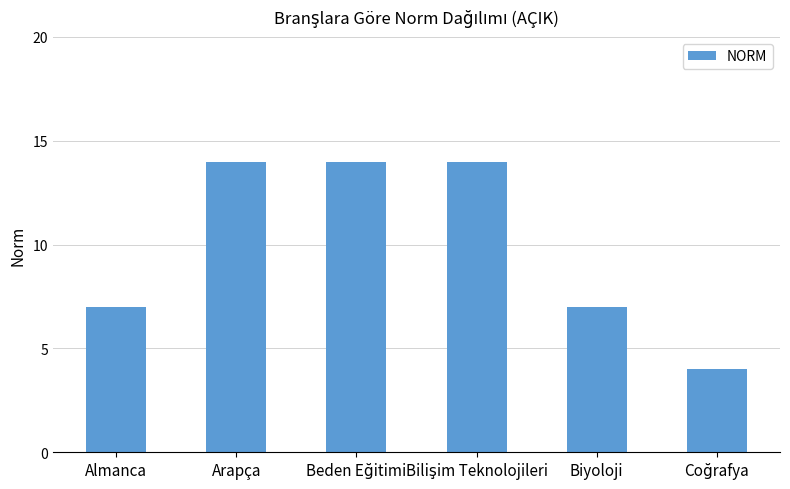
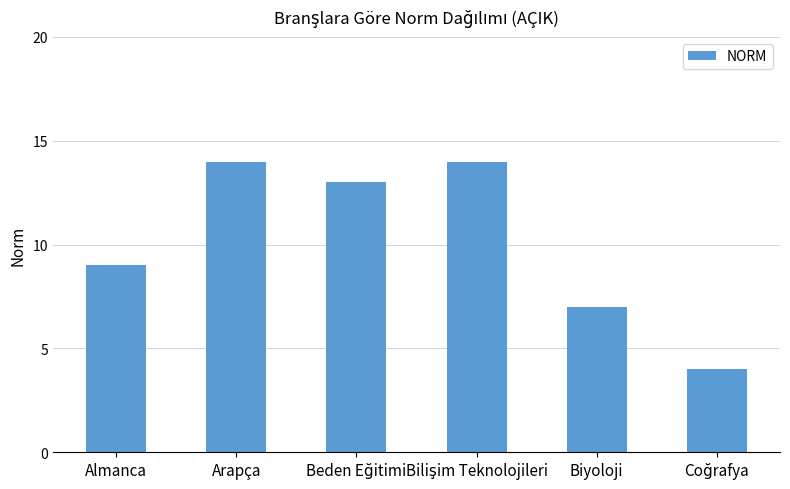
  {
-   "Almanca": 7,
+   "Almanca": 9,
    "Arapça": 14,
-   "Beden Eğitimi": 14,
+   "Beden Eğitimi": 13,
    "Bilişim Teknolojileri": 14,
    "Biyoloji": 7,
    "Coğrafya": 4
  }
